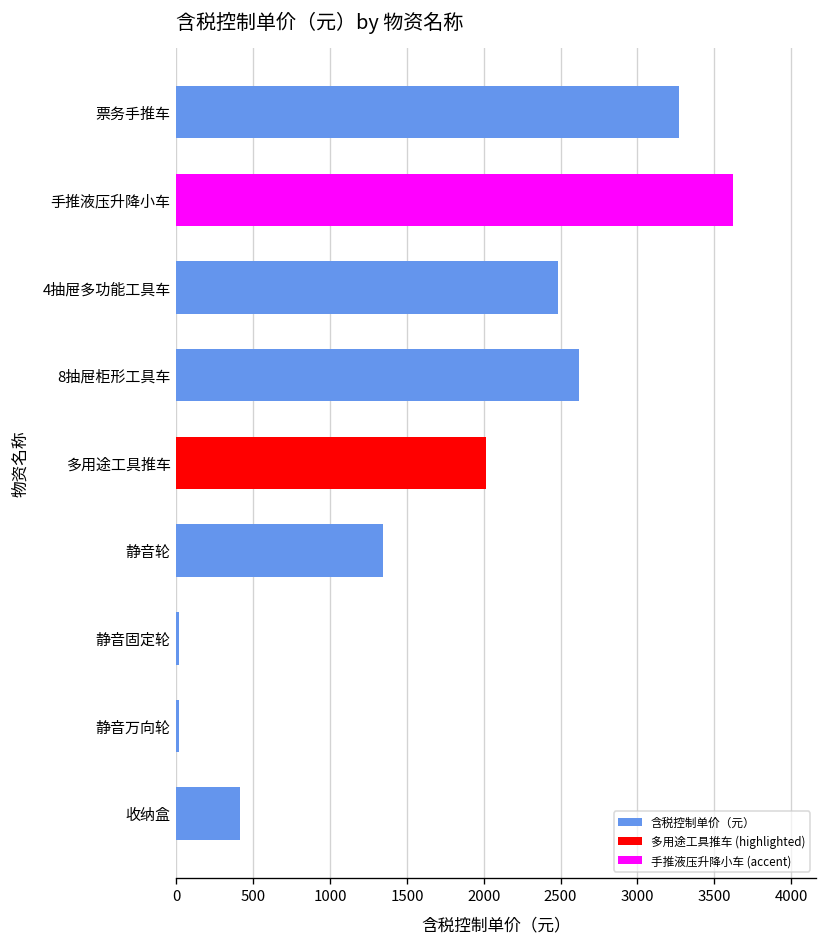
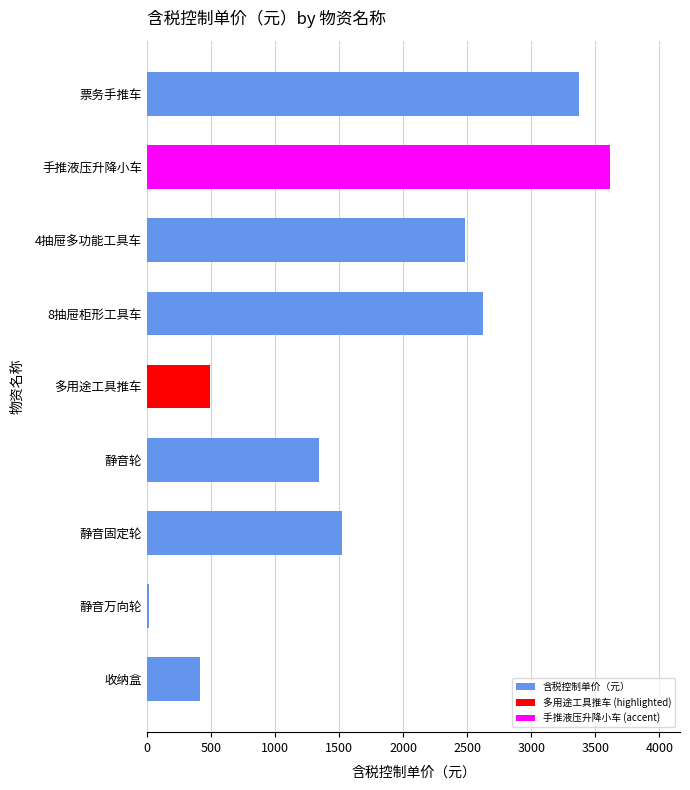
  {
-   "票务手推车": 3270,
+   "票务手推车": 3370,
    "手推液压升降小车": 3620,
    "4抽屉多功能工具车": 2480,
    "8抽屉柜形工具车": 2620,
-   "多用途工具推车": 2010,
+   "多用途工具推车": 490,
    "静音轮": 1340,
-   "静音固定轮": 20,
+   "静音固定轮": 1530,
    "收纳盒": 410
  }
